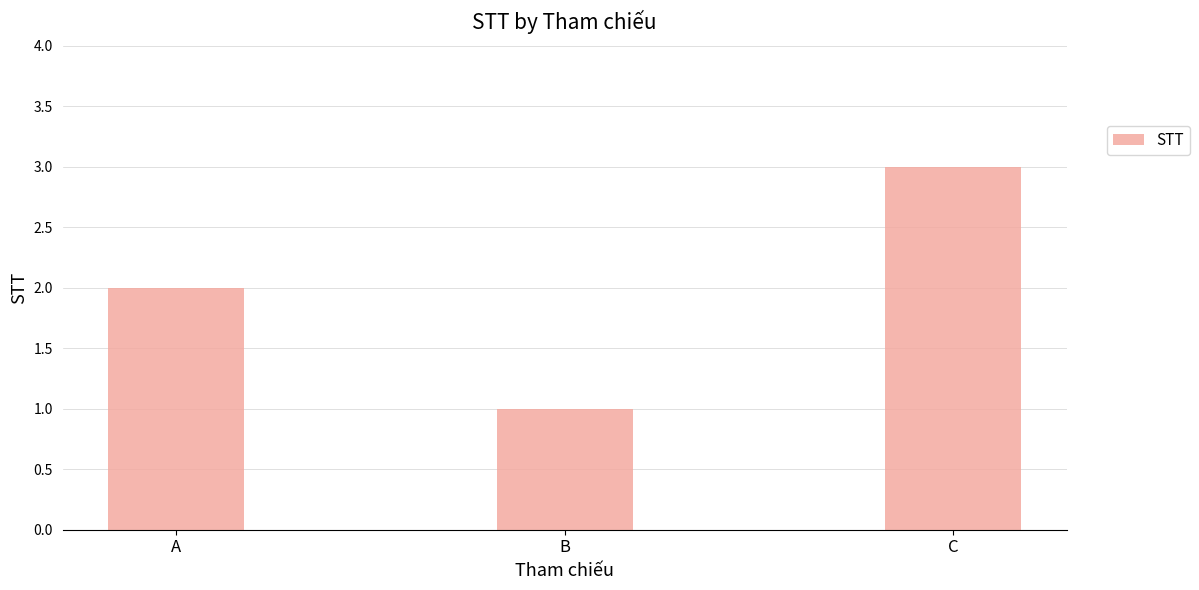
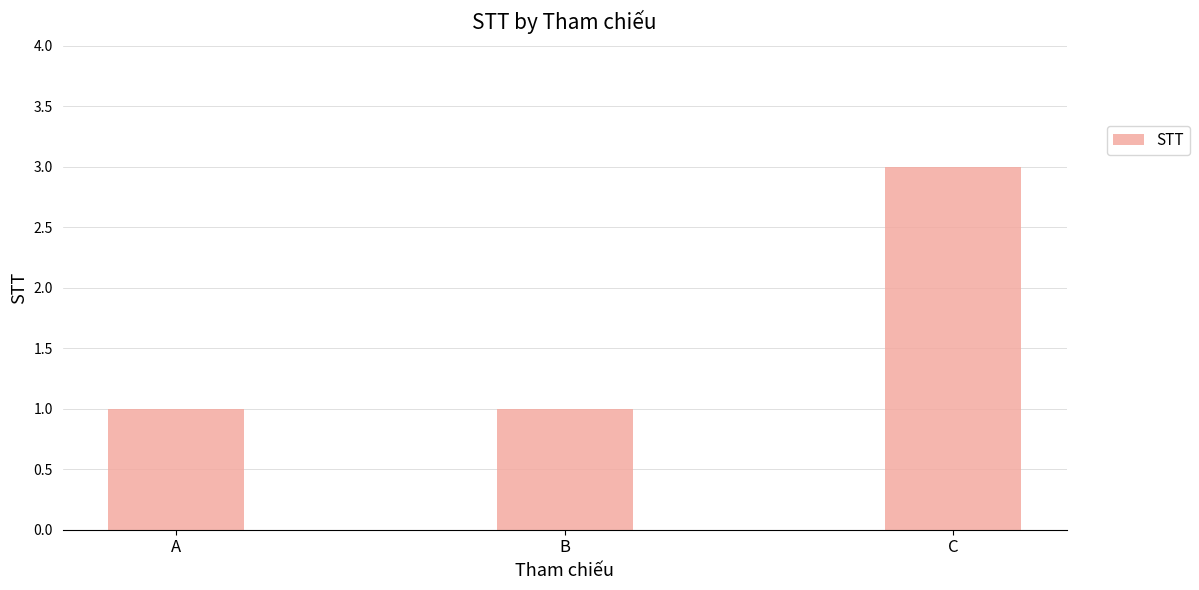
  {
-   "A": 2,
+   "A": 1,
    "B": 1,
    "C": 3
  }
